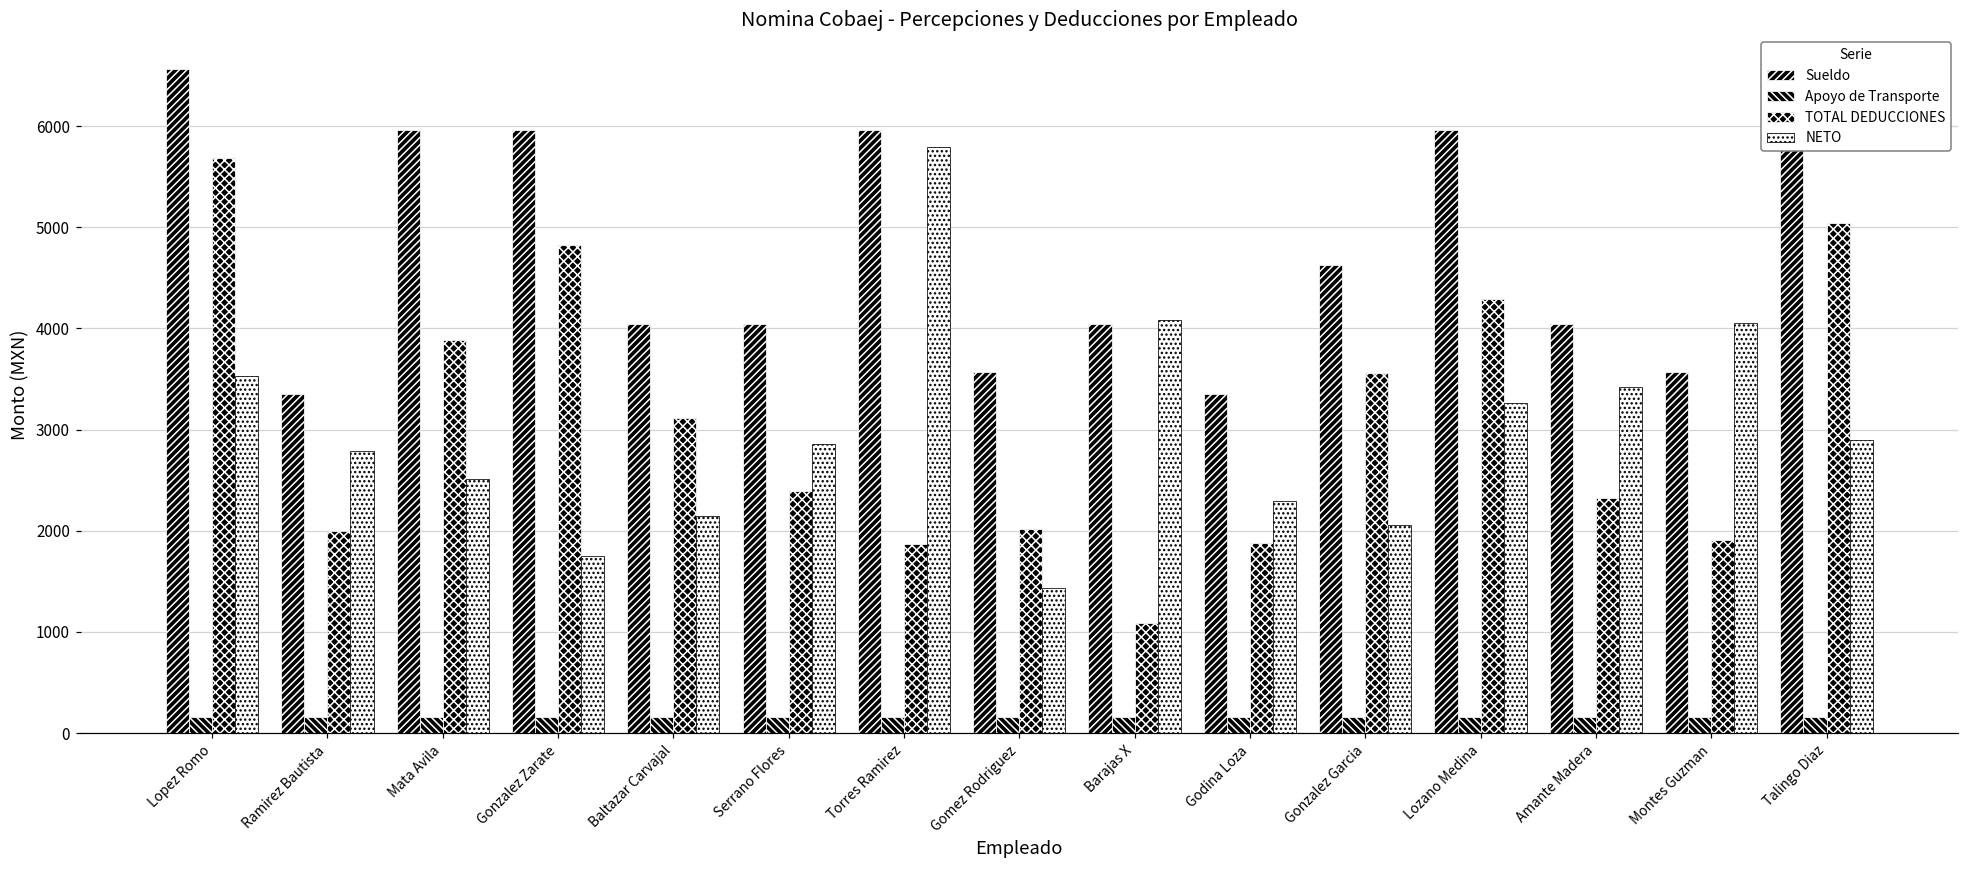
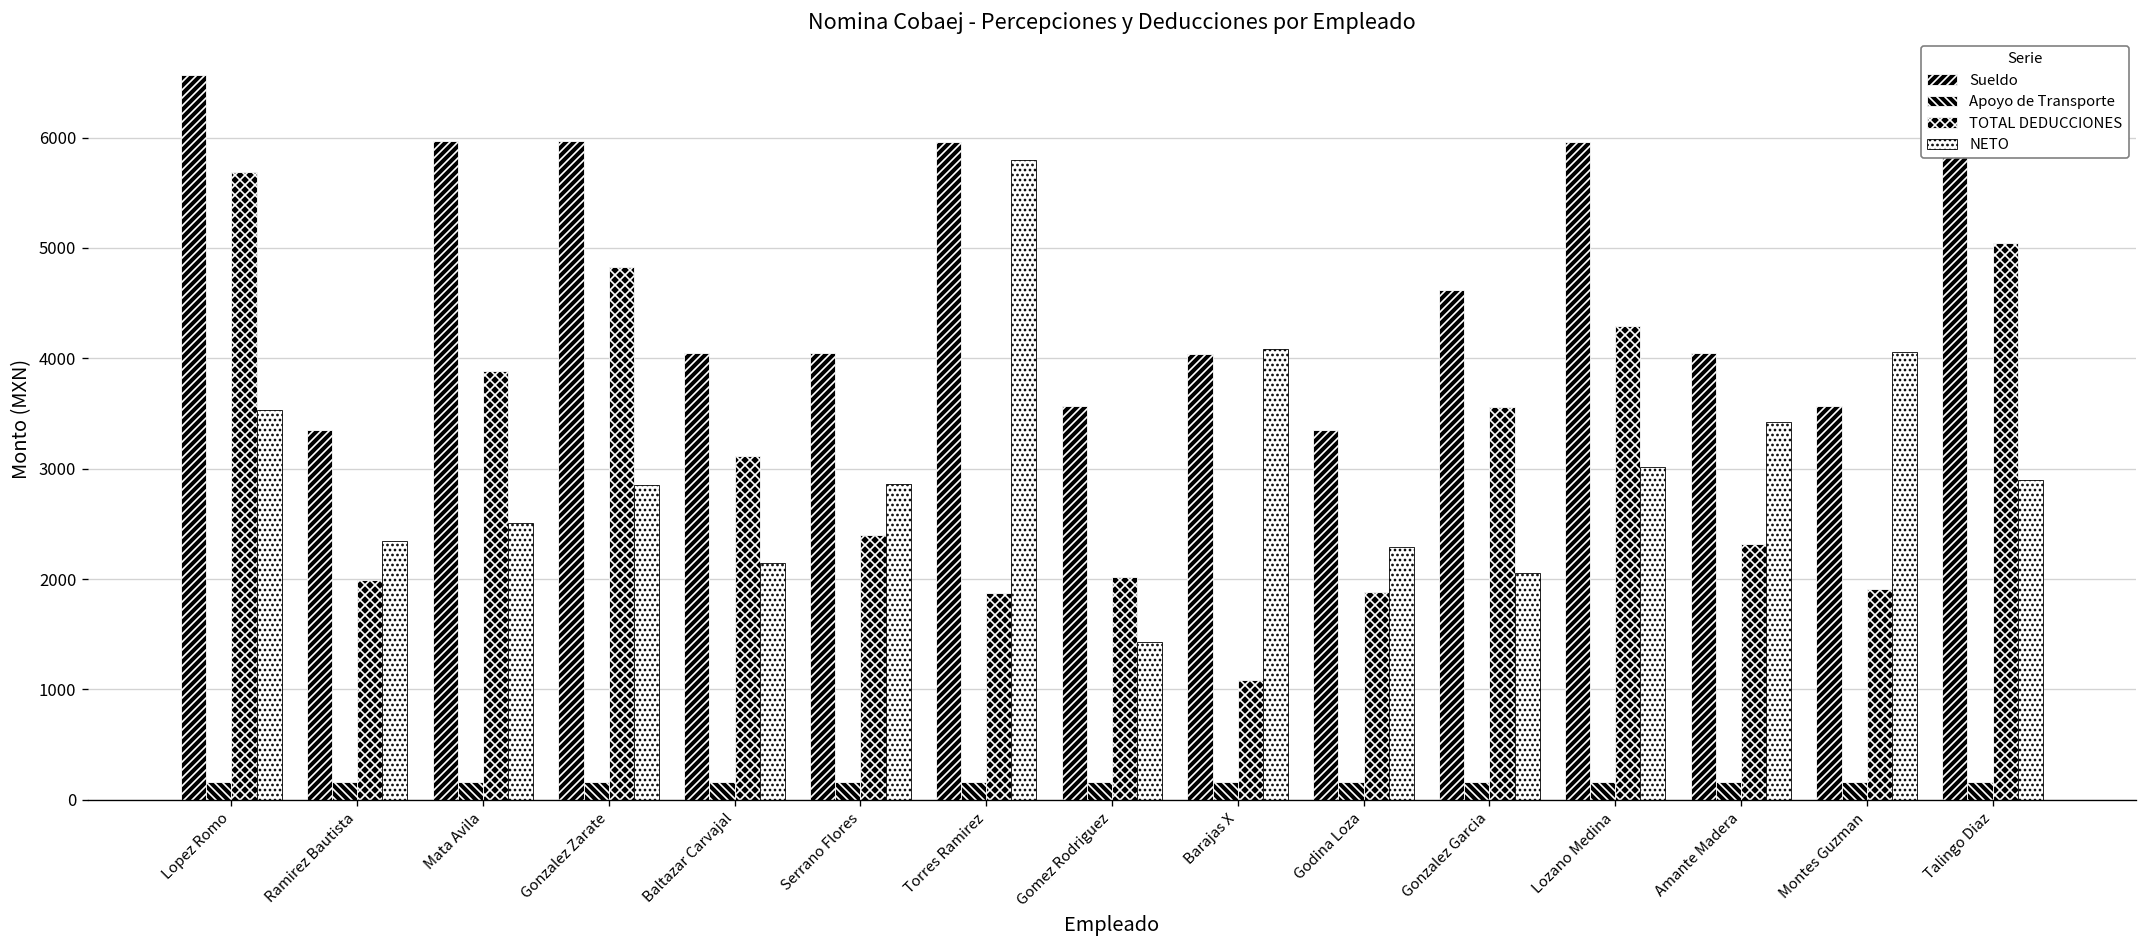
  {
    "NETO": {
      "Lopez Romo": 3500,
-     "Ramirez Bautista": 2800,
+     "Ramirez Bautista": 2300,
      "Mata Avila": 2500,
-     "Gonzalez Zarate": 1700,
+     "Gonzalez Zarate": 2800,
      "Baltazar Carvajal": 2100,
      "Serrano Flores": 2900,
      "Torres Ramirez": 5800,
      "Gomez Rodriguez": 1400,
      "Barajas X": 4100,
      "Godina Loza": 2300,
      "Gonzalez Garcia": 2100,
-     "Lozano Medina": 3300,
+     "Lozano Medina": 3000,
      "Amante Madera": 3400,
      "Montes Guzman": 4100,
      "Talingo Diaz": 2900
    }
  }
